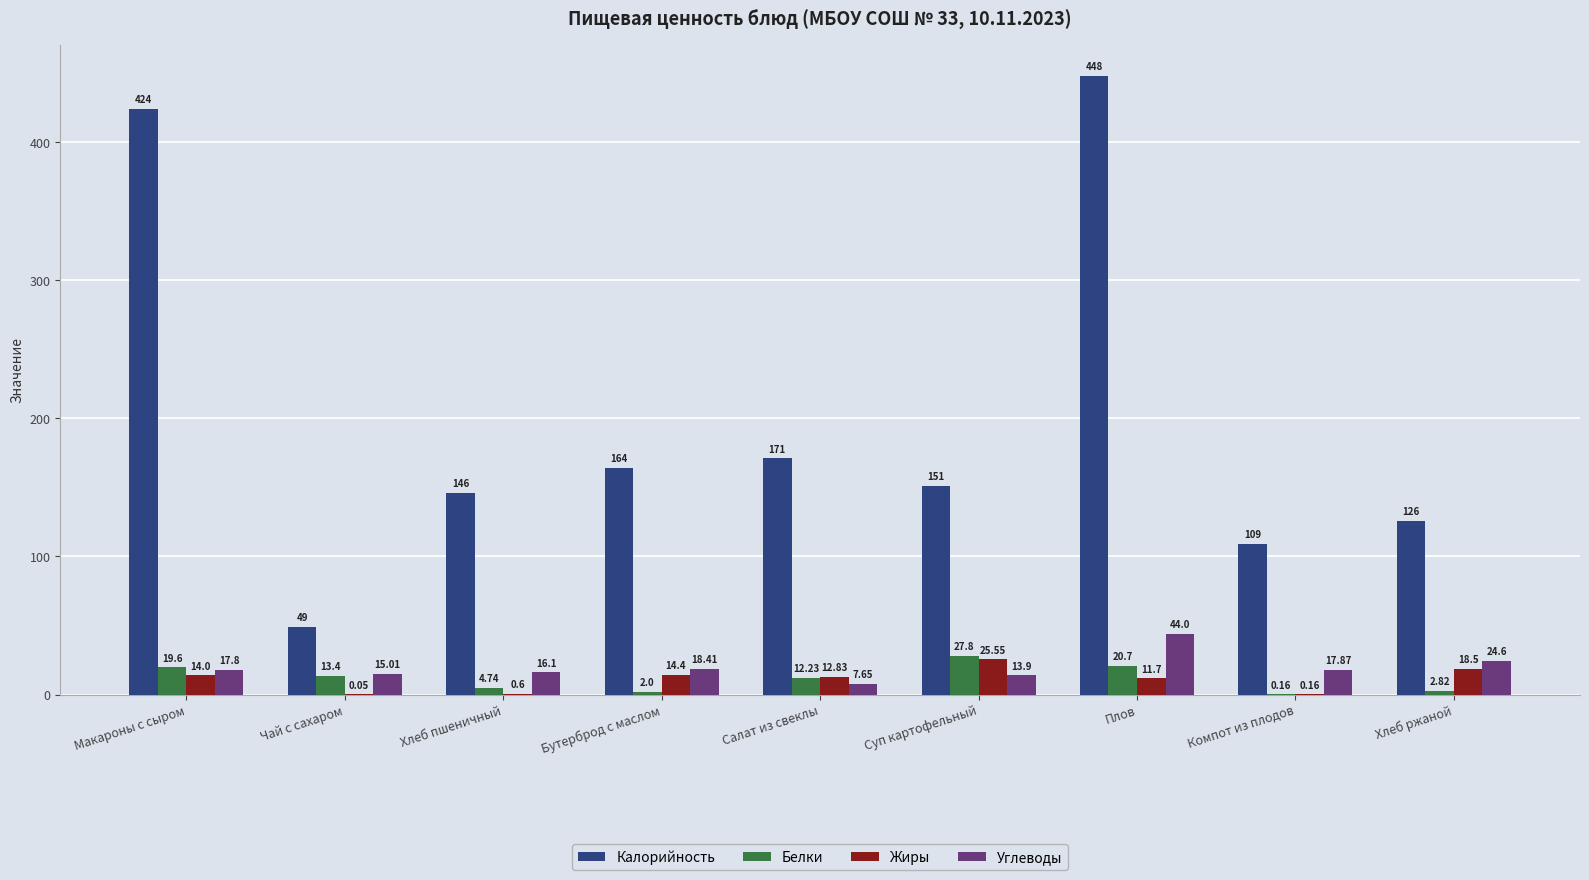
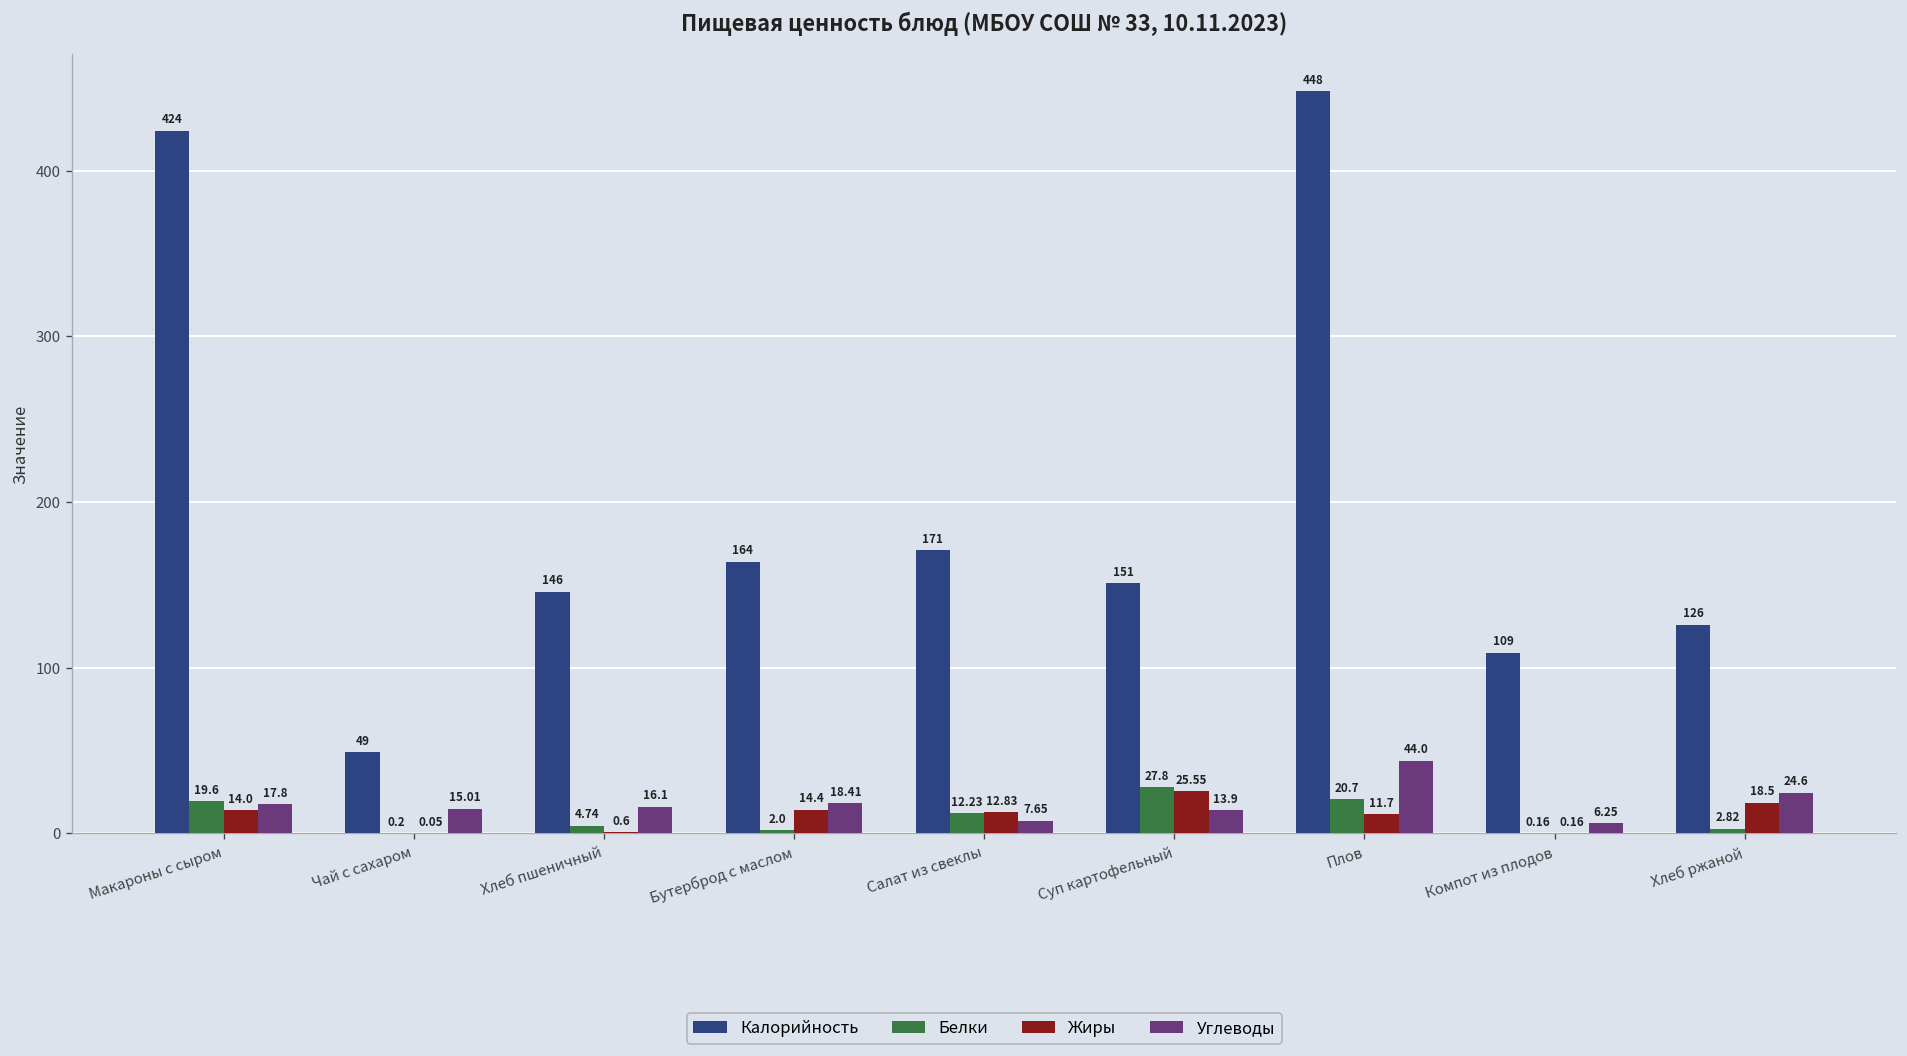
  {
    "Калорийность": {
      "Макароны с сыром": 424,
      "Чай с сахаром": 49,
      "Хлеб пшеничный": 146,
      "Бутерброд с маслом": 164,
      "Салат из свеклы": 171,
      "Суп картофельный": 151,
      "Плов": 448,
      "Компот из плодов": 109,
      "Хлеб ржаной": 126
    },
    "Белки": {
      "Макароны с сыром": 19.6,
-     "Чай с сахаром": 13.4,
+     "Чай с сахаром": 0.2,
      "Хлеб пшеничный": 4.74,
      "Бутерброд с маслом": 2.0,
      "Салат из свеклы": 12.23,
      "Суп картофельный": 27.8,
      "Плов": 20.7,
      "Компот из плодов": 0.16,
      "Хлеб ржаной": 2.82
    },
    "Жиры": {
      "Макароны с сыром": 14.0,
      "Чай с сахаром": 0.05,
      "Хлеб пшеничный": 0.6,
      "Бутерброд с маслом": 14.4,
      "Салат из свеклы": 12.83,
      "Суп картофельный": 25.55,
      "Плов": 11.7,
      "Компот из плодов": 0.16,
      "Хлеб ржаной": 18.5
    },
    "Углеводы": {
      "Макароны с сыром": 17.8,
      "Чай с сахаром": 15.01,
      "Хлеб пшеничный": 16.1,
      "Бутерброд с маслом": 18.41,
      "Салат из свеклы": 7.65,
      "Суп картофельный": 13.9,
      "Плов": 44.0,
-     "Компот из плодов": 17.87,
+     "Компот из плодов": 6.25,
      "Хлеб ржаной": 24.6
    }
  }
